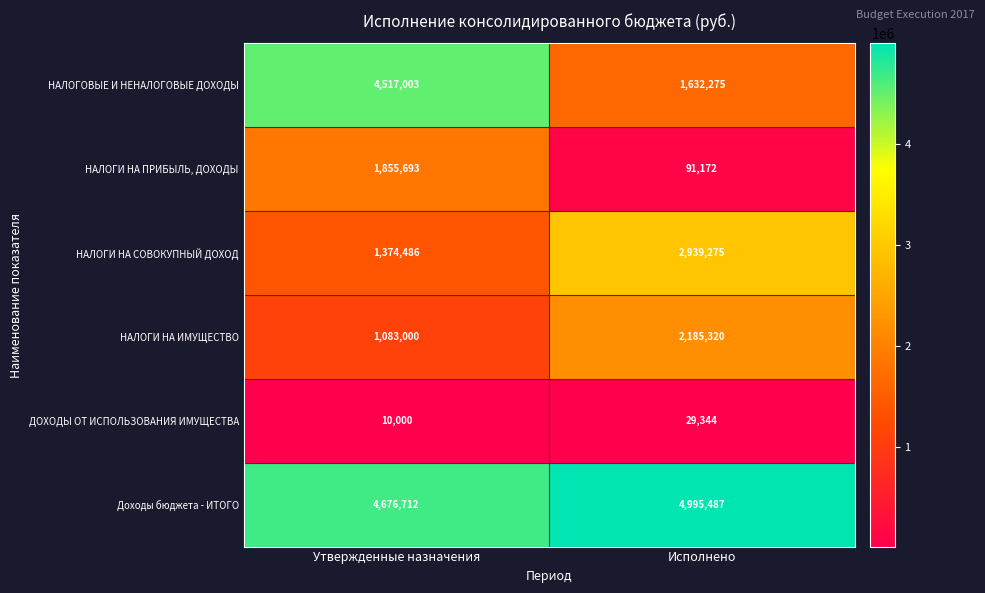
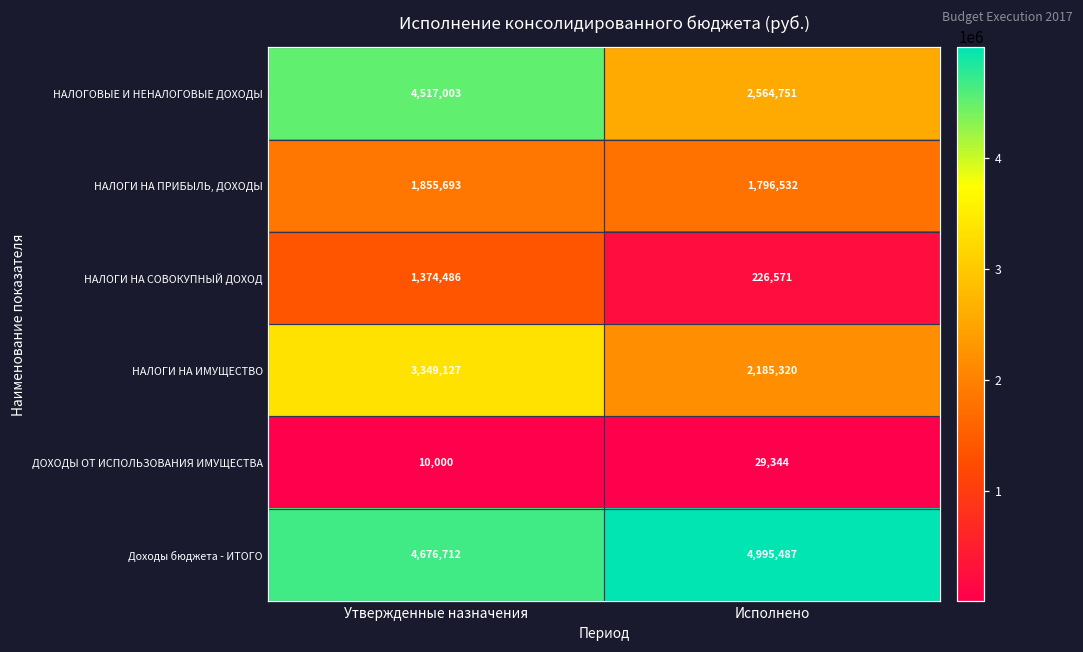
  {
    "НАЛОГОВЫЕ И НЕНАЛОГОВЫЕ ДОХОДЫ": {
      "Утвержденные назначения": "4,517,003",
-     "Исполнено": "1,632,275"
+     "Исполнено": "2,564,751"
    },
    "НАЛОГИ НА ПРИБЫЛЬ, ДОХОДЫ": {
      "Утвержденные назначения": "1,855,693",
-     "Исполнено": "91,172"
+     "Исполнено": "1,796,532"
    },
    "НАЛОГИ НА СОВОКУПНЫЙ ДОХОД": {
      "Утвержденные назначения": "1,374,486",
-     "Исполнено": "2,939,275"
+     "Исполнено": "226,571"
    },
    "НАЛОГИ НА ИМУЩЕСТВО": {
-     "Утвержденные назначения": "1,083,000",
+     "Утвержденные назначения": "3,349,127",
      "Исполнено": "2,185,320"
    },
    "ДОХОДЫ ОТ ИСПОЛЬЗОВАНИЯ ИМУЩЕСТВА": {
      "Утвержденные назначения": "10,000",
      "Исполнено": "29,344"
    },
    "Доходы бюджета - ИТОГО": {
      "Утвержденные назначения": "4,676,712",
      "Исполнено": "4,995,487"
    }
  }
